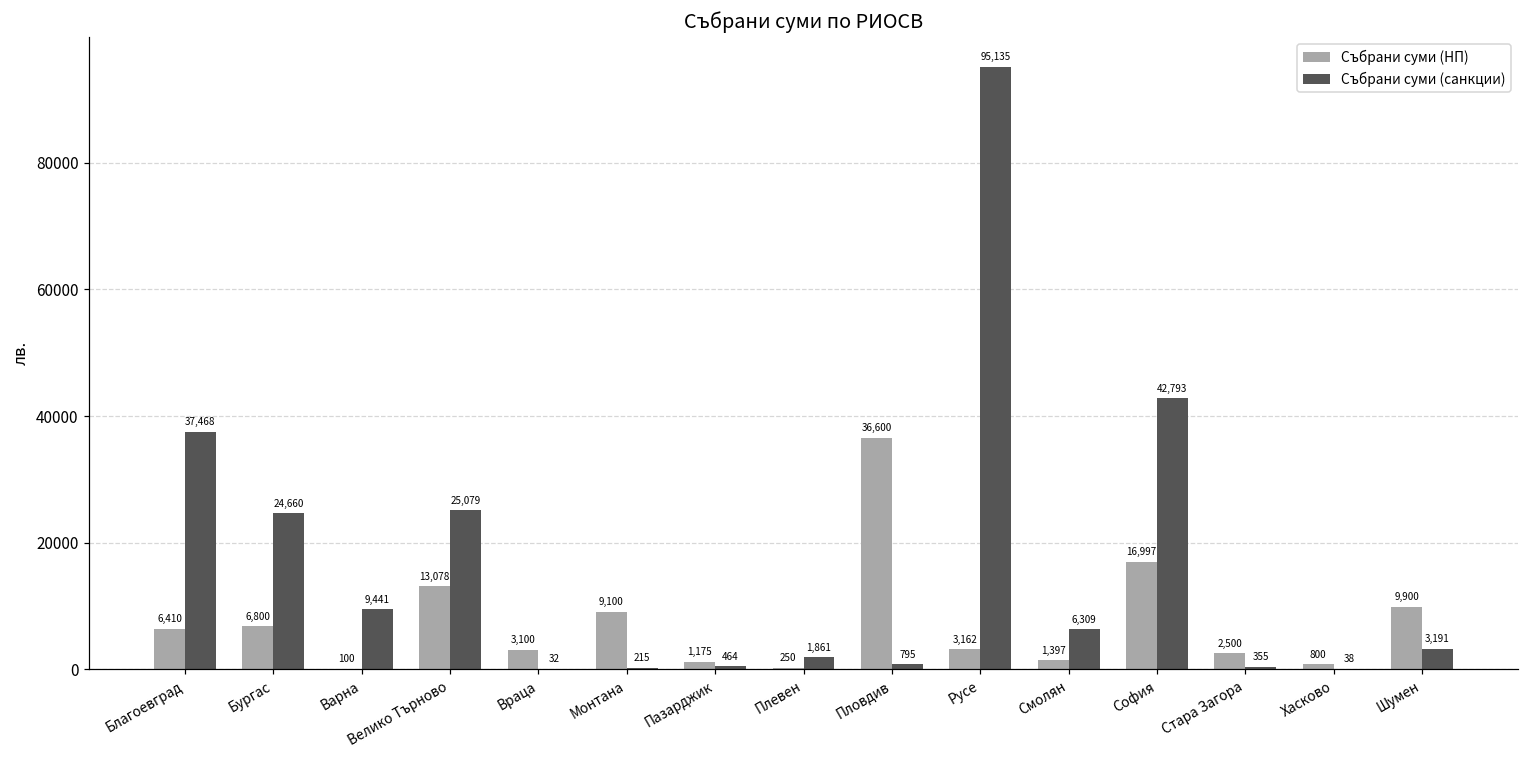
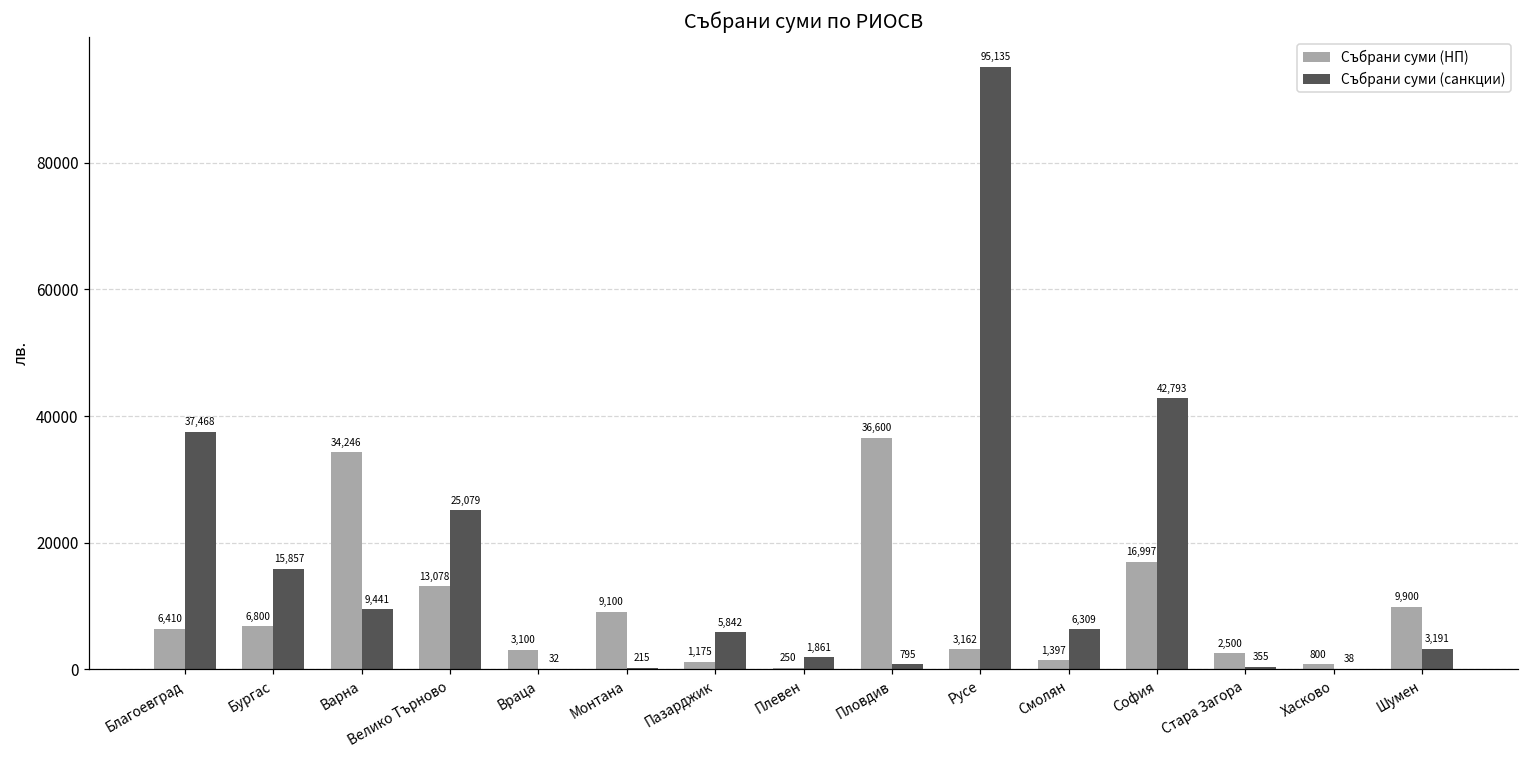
  {
    "Събрани суми (НП)": {
      "Благоевград": "6,410",
      "Бургас": "6,800",
-     "Варна": "100",
+     "Варна": "34,246",
      "Велико Търново": "13,078",
      "Враца": "3,100",
      "Монтана": "9,100",
      "Пазарджик": "1,175",
      "Плевен": "250",
      "Пловдив": "36,600",
      "Русе": "3,162",
      "Смолян": "1,397",
      "София": "16,997",
      "Стара Загора": "2,500",
      "Хасково": "800",
      "Шумен": "9,900"
    },
    "Събрани суми (санкции)": {
      "Благоевград": "37,468",
-     "Бургас": "24,660",
+     "Бургас": "15,857",
      "Варна": "9,441",
      "Велико Търново": "25,079",
      "Враца": "32",
      "Монтана": "215",
-     "Пазарджик": "464",
+     "Пазарджик": "5,842",
      "Плевен": "1,861",
      "Пловдив": "795",
      "Русе": "95,135",
      "Смолян": "6,309",
      "София": "42,793",
      "Стара Загора": "355",
      "Хасково": "38",
      "Шумен": "3,191"
    }
  }
